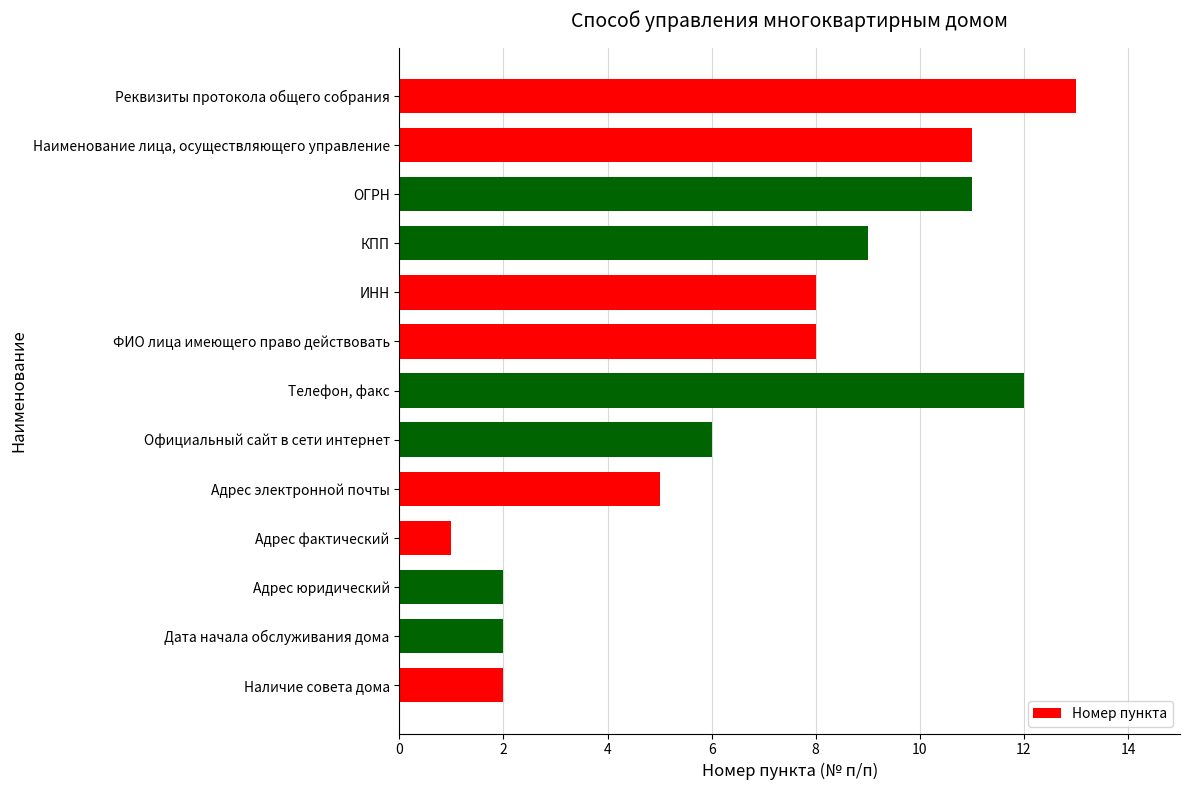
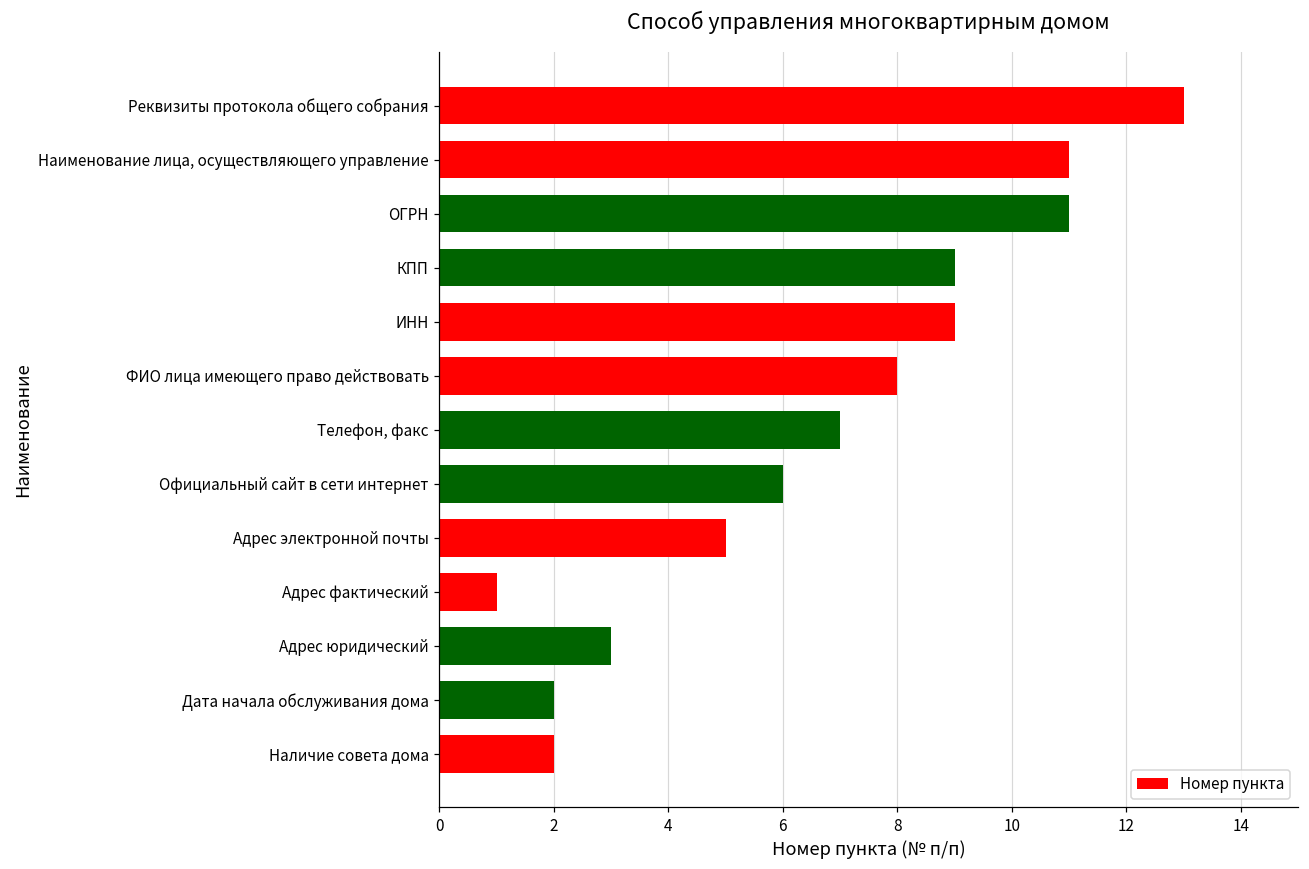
  {
    "Реквизиты протокола общего собрания": 13,
    "Наименование лица, осуществляющего управление": 11,
    "ОГРН": 11,
    "КПП": 9,
-   "ИНН": 8,
+   "ИНН": 9,
    "ФИО лица имеющего право действовать": 8,
-   "Телефон, факс": 12,
+   "Телефон, факс": 7,
    "Официальный сайт в сети интернет": 6,
    "Адрес электронной почты": 5,
    "Адрес фактический": 1,
-   "Адрес юридический": 2,
+   "Адрес юридический": 3,
    "Дата начала обслуживания дома": 2,
    "Наличие совета дома": 2
  }
